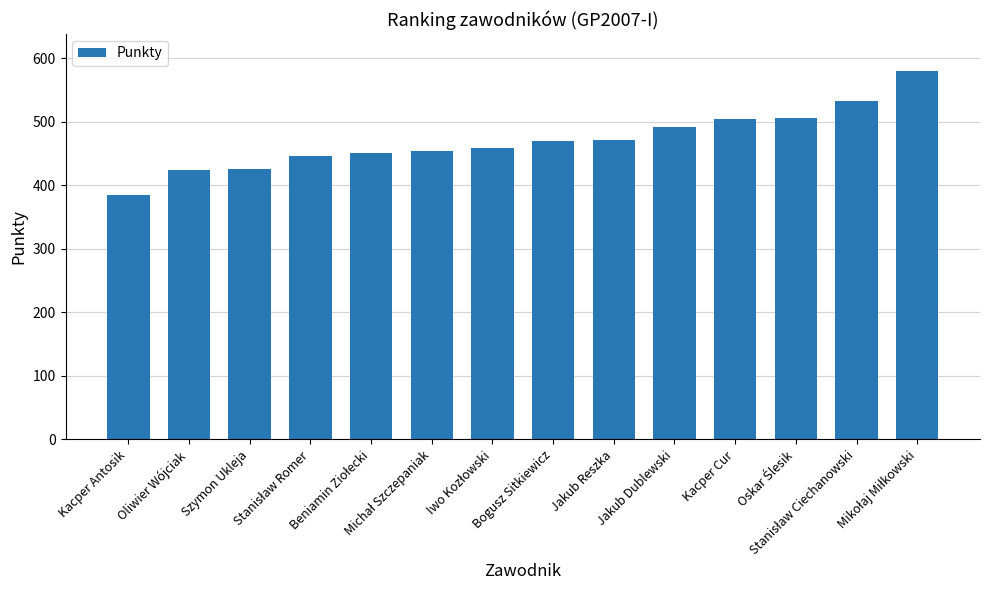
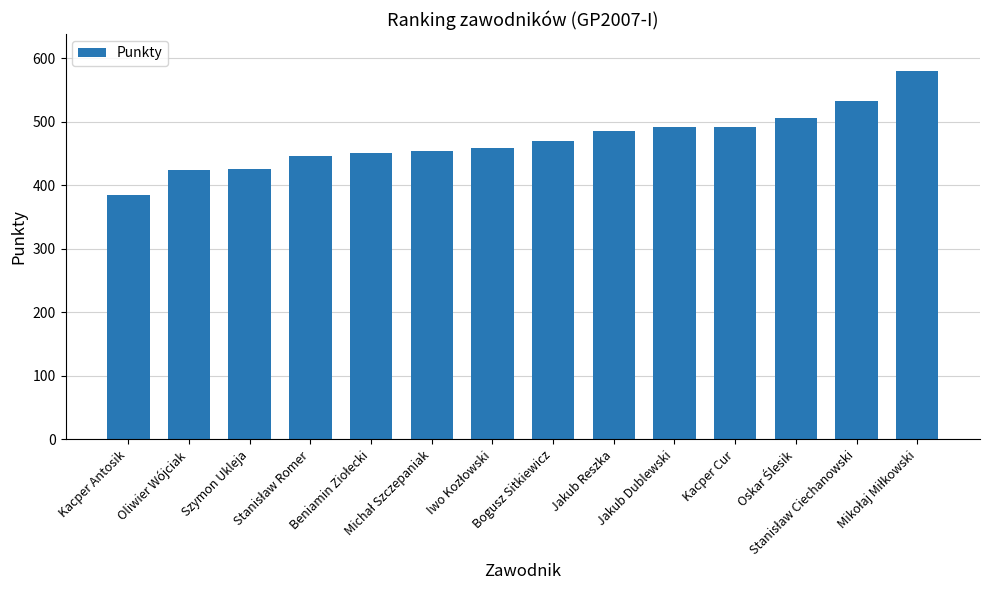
  {
    "Kacper Antosik": 380,
    "Oliwier Wójciak": 420,
    "Szymon Ukleja": 430,
    "Stanisław Romer": 450,
    "Beniamin Ziołecki": 450,
    "Michał Szczepaniak": 450,
    "Iwo Kozłowski": 460,
    "Bogusz Sitkiewicz": 470,
-   "Jakub Reszka": 470,
+   "Jakub Reszka": 490,
    "Jakub Dublewski": 490,
-   "Kacper Cur": 510,
+   "Kacper Cur": 490,
    "Oskar Ślesik": 510,
    "Stanisław Ciechanowski": 530,
    "Mikołaj Miłkowski": 580
  }
